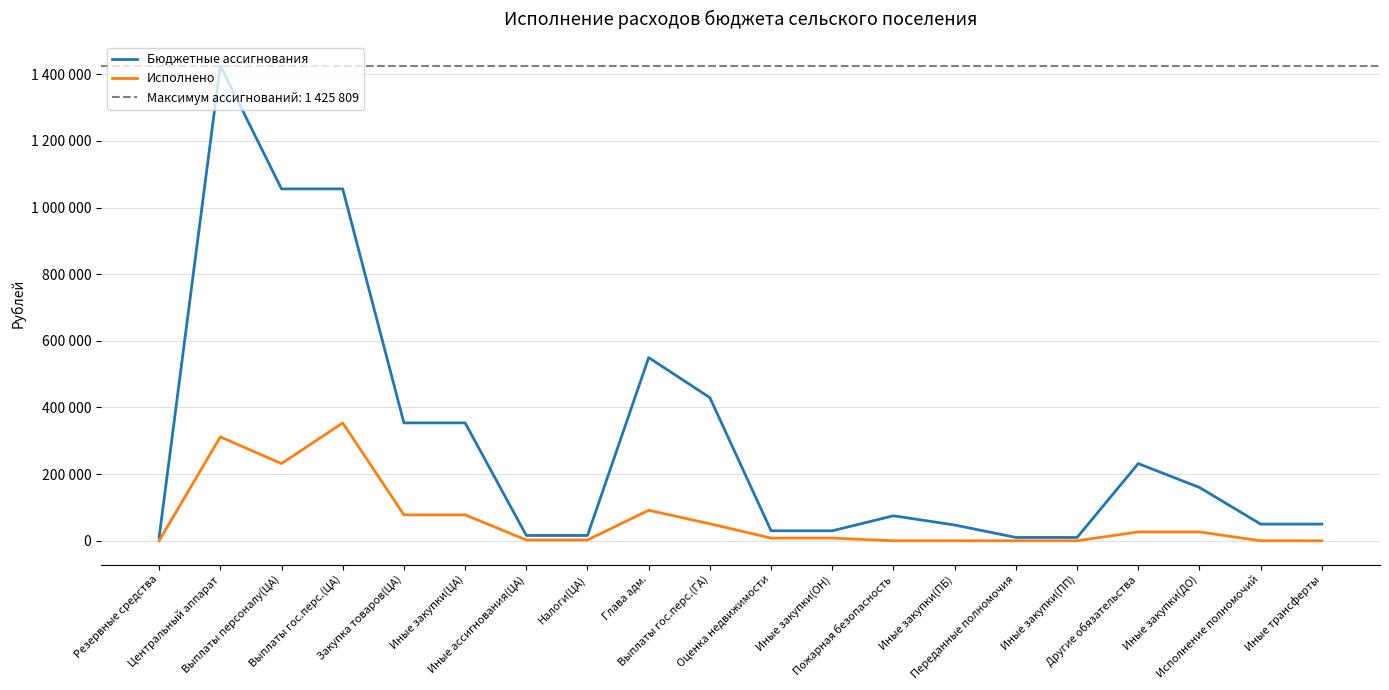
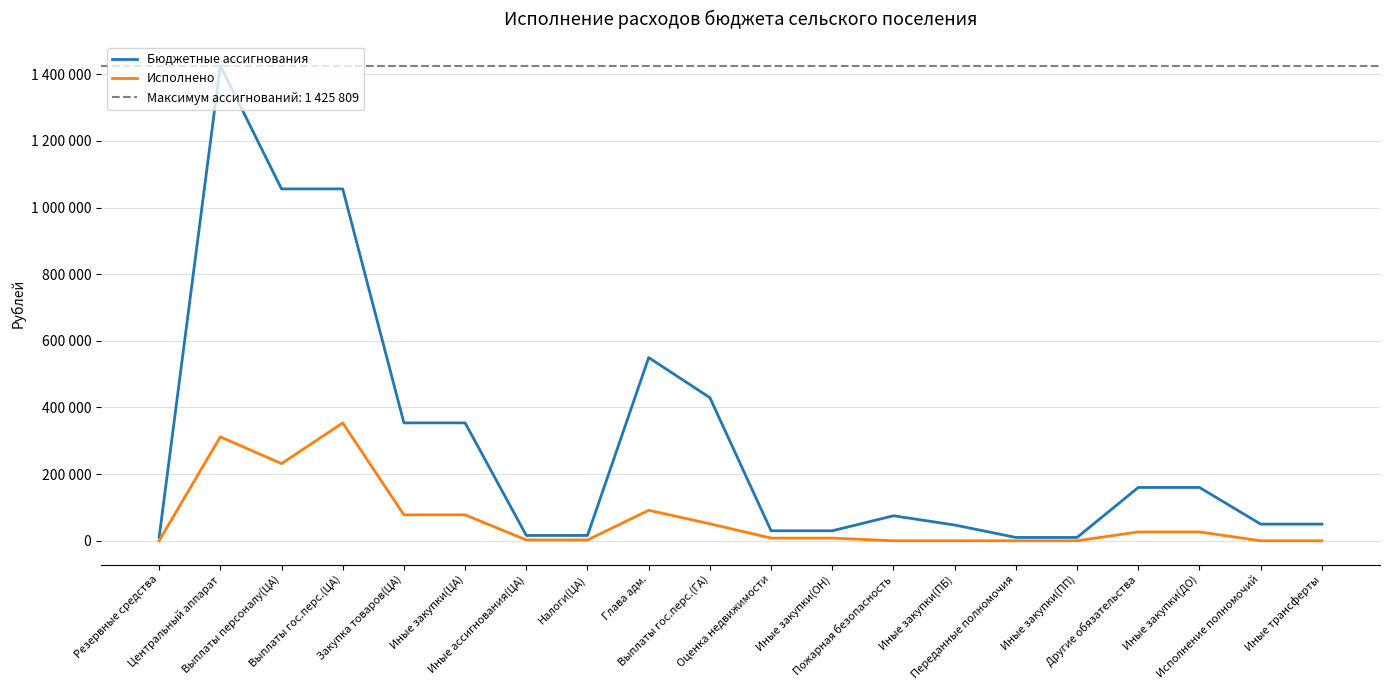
  {
    "Бюджетные ассигнования": {
      "Резервные средства": 10000,
      "Выплаты персоналу(ЦА)": 1060000,
      "Выплаты гос.перс.(ЦА)": 1060000,
      "Закупка товаров(ЦА)": 350000,
      "Иные закупки(ЦА)": 350000,
      "Иные ассигнования(ЦА)": 20000,
      "Налоги(ЦА)": 20000,
      "Глава адм.": 550000,
      "Выплаты гос.перс.(ГА)": 430000,
      "Оценка недвижимости": 30000,
      "Иные закупки(ОН)": 30000,
      "Пожарная безопасность": 80000,
      "Иные закупки(ПБ)": 50000,
      "Переданные полномочия": 10000,
      "Иные закупки(ПП)": 10000,
-     "Другие обязательства": 230000,
+     "Другие обязательства": 160000,
      "Иные закупки(ДО)": 160000,
      "Исполнение полномочий": 50000,
      "Иные трансферты": 50000
    },
    "Исполнено": {
      "Резервные средства": 0,
      "Центральный аппарат": 310000,
      "Выплаты персоналу(ЦА)": 230000,
      "Выплаты гос.перс.(ЦА)": 350000,
      "Закупка товаров(ЦА)": 80000,
      "Иные закупки(ЦА)": 80000,
      "Иные ассигнования(ЦА)": 0,
      "Налоги(ЦА)": 0,
      "Глава адм.": 90000,
      "Выплаты гос.перс.(ГА)": 50000,
      "Оценка недвижимости": 10000,
      "Иные закупки(ОН)": 10000,
      "Пожарная безопасность": 0,
      "Иные закупки(ПБ)": 0,
      "Переданные полномочия": 0,
      "Иные закупки(ПП)": 0,
      "Другие обязательства": 30000,
      "Иные закупки(ДО)": 30000,
      "Исполнение полномочий": 0,
      "Иные трансферты": 0
    }
  }
